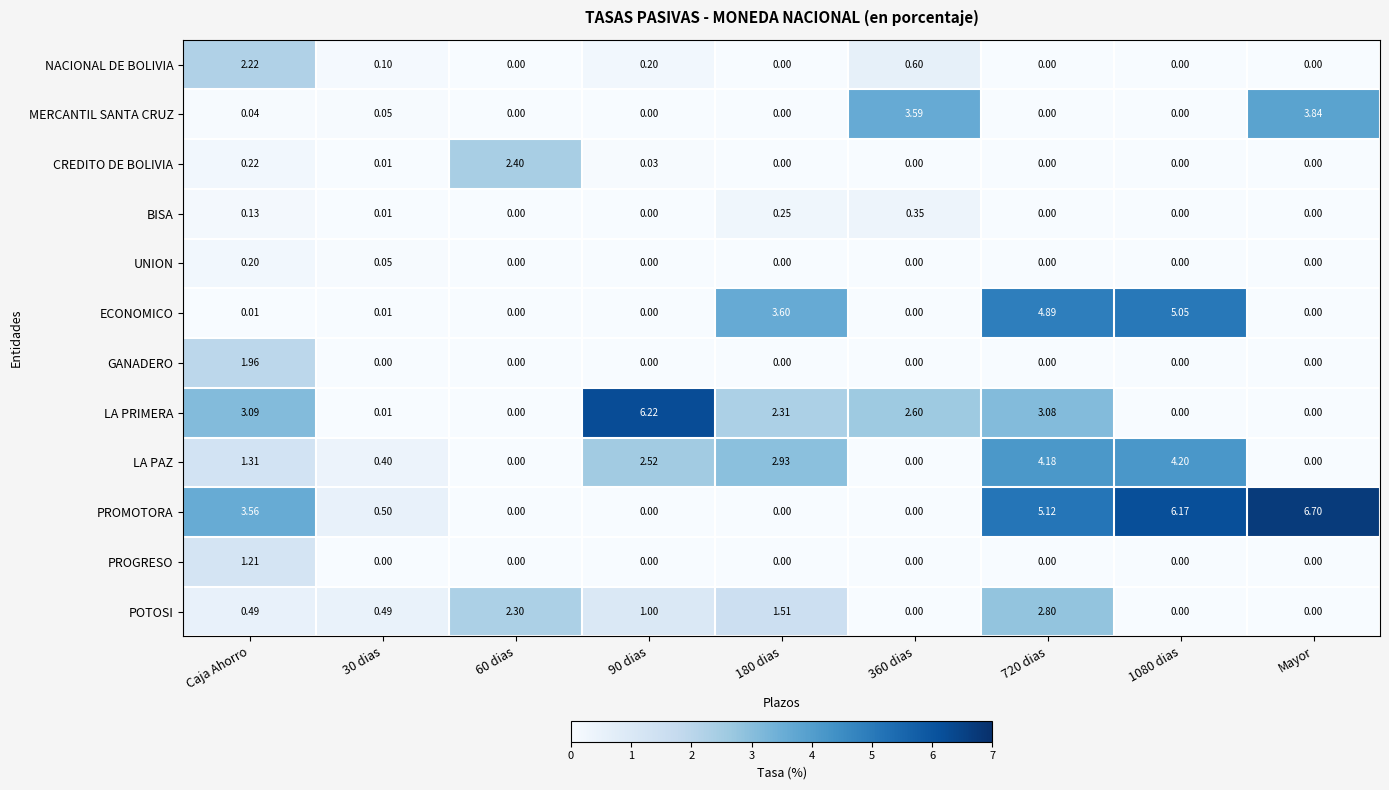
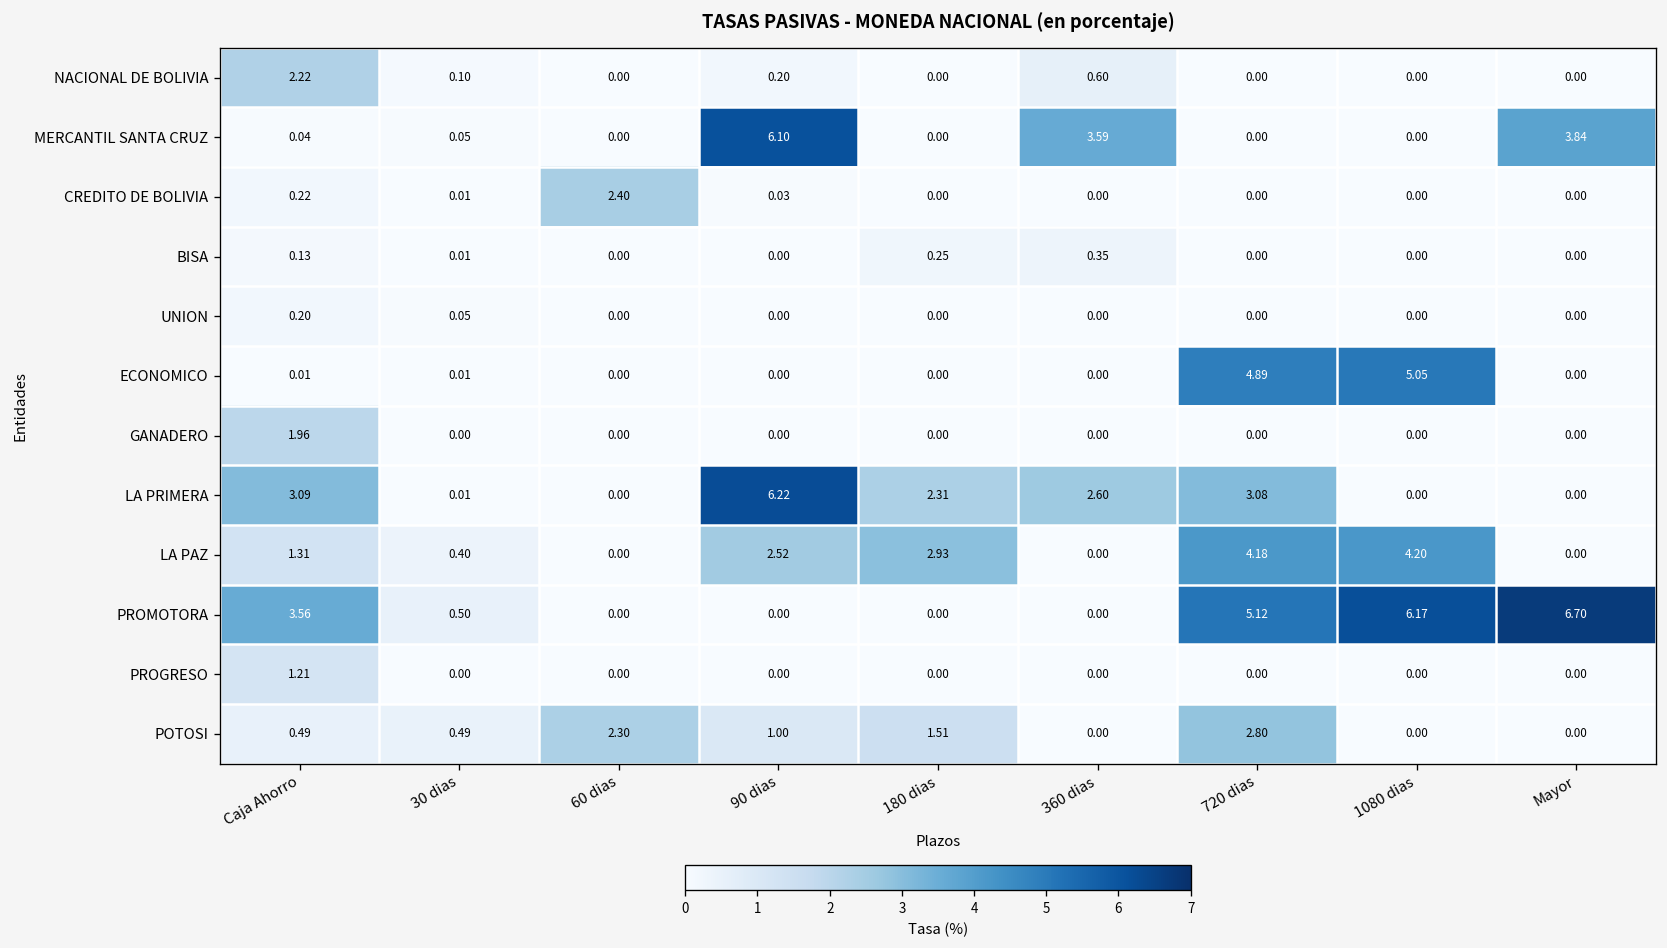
  {
    "NACIONAL DE BOLIVIA": {
      "Caja Ahorro": 2.22,
      "30 dias": 0.10,
      "60 dias": 0.00,
      "90 dias": 0.20,
      "180 dias": 0.00,
      "360 dias": 0.60,
      "720 dias": 0.00,
      "1080 dias": 0.00,
      "Mayor": 0.00
    },
    "MERCANTIL SANTA CRUZ": {
      "Caja Ahorro": 0.04,
      "30 dias": 0.05,
      "60 dias": 0.00,
-     "90 dias": 0.00,
+     "90 dias": 6.10,
      "180 dias": 0.00,
      "360 dias": 3.59,
      "720 dias": 0.00,
      "1080 dias": 0.00,
      "Mayor": 3.84
    },
    "CREDITO DE BOLIVIA": {
      "Caja Ahorro": 0.22,
      "30 dias": 0.01,
      "60 dias": 2.40,
      "90 dias": 0.03,
      "180 dias": 0.00,
      "360 dias": 0.00,
      "720 dias": 0.00,
      "1080 dias": 0.00,
      "Mayor": 0.00
    },
    "BISA": {
      "Caja Ahorro": 0.13,
      "30 dias": 0.01,
      "60 dias": 0.00,
      "90 dias": 0.00,
      "180 dias": 0.25,
      "360 dias": 0.35,
      "720 dias": 0.00,
      "1080 dias": 0.00,
      "Mayor": 0.00
    },
    "UNION": {
      "Caja Ahorro": 0.20,
      "30 dias": 0.05,
      "60 dias": 0.00,
      "90 dias": 0.00,
      "180 dias": 0.00,
      "360 dias": 0.00,
      "720 dias": 0.00,
      "1080 dias": 0.00,
      "Mayor": 0.00
    },
    "ECONOMICO": {
      "Caja Ahorro": 0.01,
      "30 dias": 0.01,
      "60 dias": 0.00,
      "90 dias": 0.00,
-     "180 dias": 3.60,
+     "180 dias": 0.00,
      "360 dias": 0.00,
      "720 dias": 4.89,
      "1080 dias": 5.05,
      "Mayor": 0.00
    },
    "GANADERO": {
      "Caja Ahorro": 1.96,
      "30 dias": 0.00,
      "60 dias": 0.00,
      "90 dias": 0.00,
      "180 dias": 0.00,
      "360 dias": 0.00,
      "720 dias": 0.00,
      "1080 dias": 0.00,
      "Mayor": 0.00
    },
    "LA PRIMERA": {
      "Caja Ahorro": 3.09,
      "30 dias": 0.01,
      "60 dias": 0.00,
      "90 dias": 6.22,
      "180 dias": 2.31,
      "360 dias": 2.60,
      "720 dias": 3.08,
      "1080 dias": 0.00,
      "Mayor": 0.00
    },
    "LA PAZ": {
      "Caja Ahorro": 1.31,
      "30 dias": 0.40,
      "60 dias": 0.00,
      "90 dias": 2.52,
      "180 dias": 2.93,
      "360 dias": 0.00,
      "720 dias": 4.18,
      "1080 dias": 4.20,
      "Mayor": 0.00
    },
    "PROMOTORA": {
      "Caja Ahorro": 3.56,
      "30 dias": 0.50,
      "60 dias": 0.00,
      "90 dias": 0.00,
      "180 dias": 0.00,
      "360 dias": 0.00,
      "720 dias": 5.12,
      "1080 dias": 6.17,
      "Mayor": 6.70
    },
    "PROGRESO": {
      "Caja Ahorro": 1.21,
      "30 dias": 0.00,
      "60 dias": 0.00,
      "90 dias": 0.00,
      "180 dias": 0.00,
      "360 dias": 0.00,
      "720 dias": 0.00,
      "1080 dias": 0.00,
      "Mayor": 0.00
    },
    "POTOSI": {
      "Caja Ahorro": 0.49,
      "30 dias": 0.49,
      "60 dias": 2.30,
      "90 dias": 1.00,
      "180 dias": 1.51,
      "360 dias": 0.00,
      "720 dias": 2.80,
      "1080 dias": 0.00,
      "Mayor": 0.00
    }
  }
